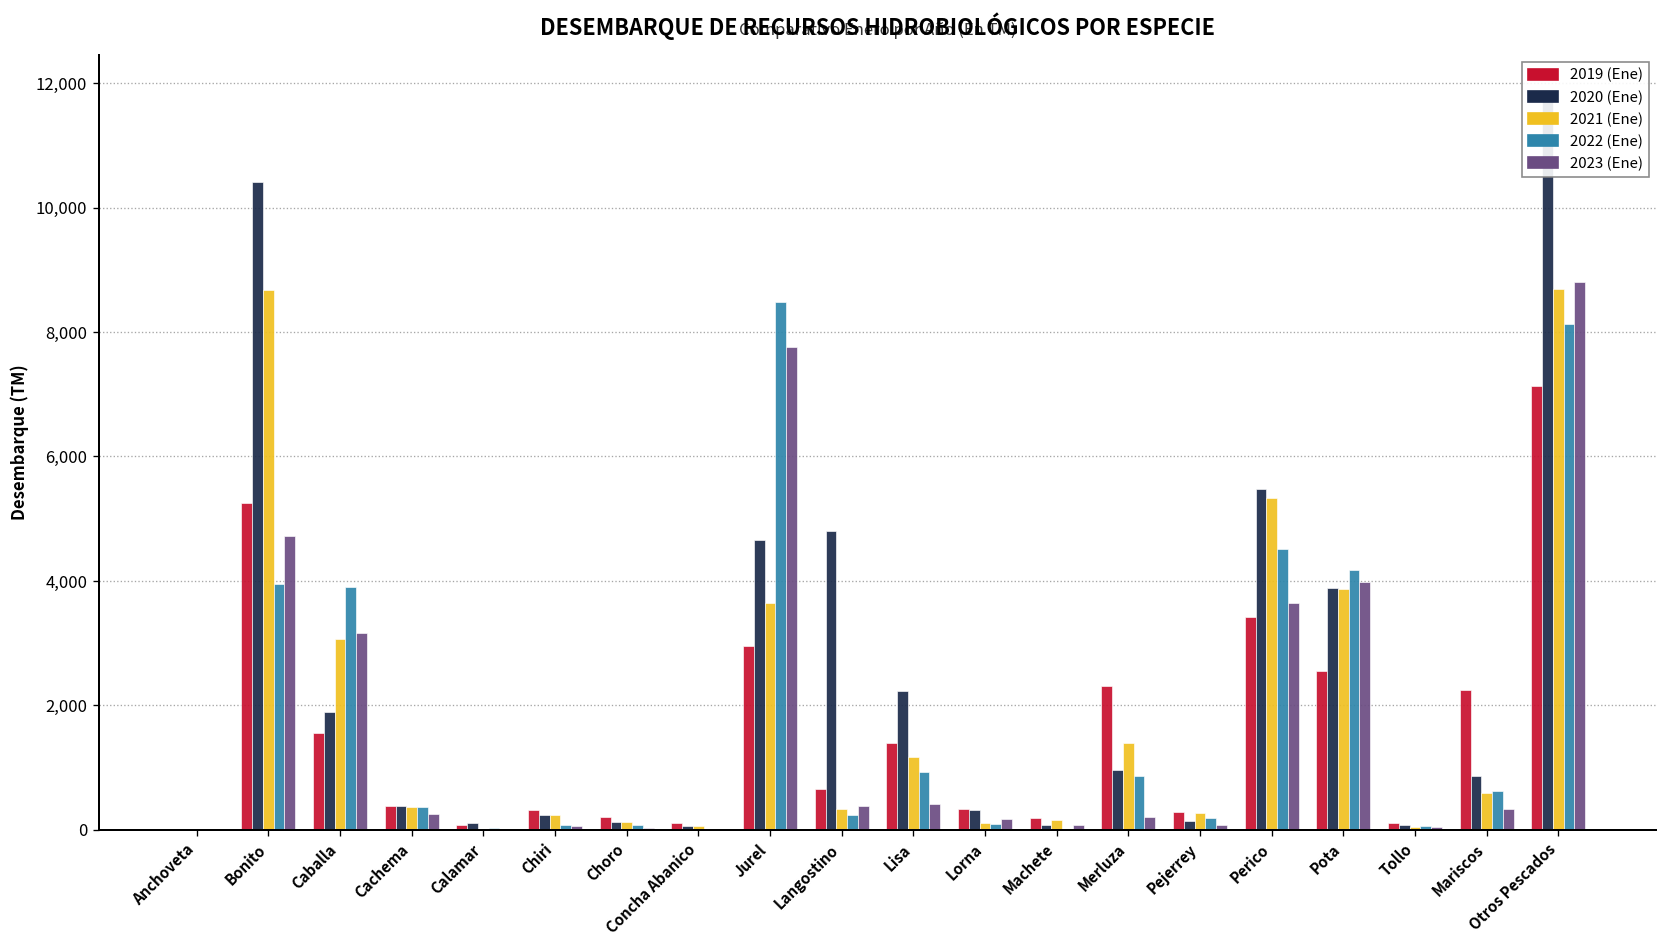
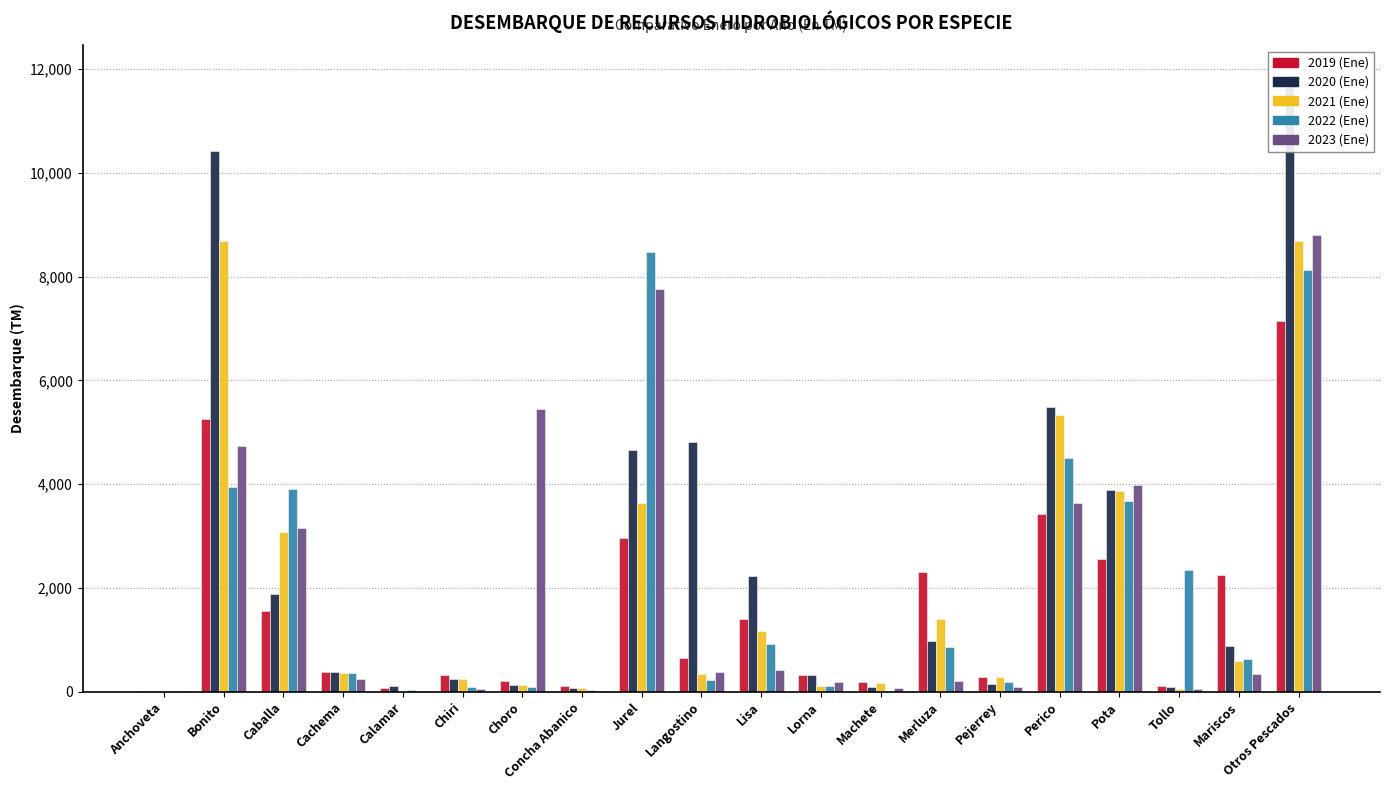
  {
    "2019 (Ene)": {
      "Bonito": "5,200",
      "Caballa": "1,600",
      "Cachema": "400",
      "Calamar": "100",
      "Chiri": "300",
      "Choro": "200",
      "Concha Abanico": "100",
      "Jurel": "3,000",
      "Langostino": "700",
      "Lisa": "1,400",
      "Lorna": "300",
      "Machete": "200",
      "Merluza": "2,300",
      "Pejerrey": "300",
      "Perico": "3,400",
      "Pota": "2,600",
      "Tollo": "100",
      "Mariscos": "2,200",
      "Otros Pescados": "7,100"
    },
    "2020 (Ene)": {
      "Bonito": "10,400",
      "Caballa": "1,900",
      "Cachema": "400",
      "Calamar": "100",
      "Chiri": "200",
      "Choro": "100",
      "Concha Abanico": "100",
      "Jurel": "4,700",
      "Langostino": "4,800",
      "Lisa": "2,200",
      "Lorna": "300",
      "Machete": "100",
      "Merluza": "1,000",
      "Pejerrey": "100",
      "Perico": "5,500",
      "Pota": "3,900",
      "Tollo": "100",
      "Mariscos": "900"
    },
    "2021 (Ene)": {
      "Bonito": "8,700",
      "Caballa": "3,100",
      "Cachema": "400",
      "Chiri": "200",
      "Choro": "100",
      "Concha Abanico": "100",
      "Jurel": "3,600",
      "Langostino": "300",
      "Lisa": "1,200",
      "Lorna": "100",
      "Machete": "200",
      "Merluza": "1,400",
      "Pejerrey": "300",
      "Perico": "5,300",
      "Pota": "3,900",
      "Tollo": "100",
      "Mariscos": "600",
      "Otros Pescados": "8,700"
    },
    "2022 (Ene)": {
      "Bonito": "4,000",
      "Caballa": "3,900",
      "Cachema": "400",
      "Chiri": "100",
      "Choro": "100",
      "Jurel": "8,500",
      "Langostino": "200",
      "Lisa": "900",
      "Lorna": "100",
      "Merluza": "900",
      "Pejerrey": "200",
      "Perico": "4,500",
-     "Pota": "4,200",
-     "Tollo": "100",
+     "Pota": "3,700",
+     "Tollo": "2,400",
      "Mariscos": "600",
      "Otros Pescados": "8,100"
    },
    "2023 (Ene)": {
      "Bonito": "4,700",
      "Caballa": "3,200",
      "Cachema": "200",
      "Chiri": "100",
-     "Choro": "0",
+     "Choro": "5,400",
      "Jurel": "7,800",
      "Langostino": "400",
      "Lisa": "400",
      "Lorna": "200",
      "Machete": "100",
      "Merluza": "200",
      "Pejerrey": "100",
      "Perico": "3,600",
      "Pota": "4,000",
      "Tollo": "100",
      "Mariscos": "300",
      "Otros Pescados": "8,800"
    }
  }
